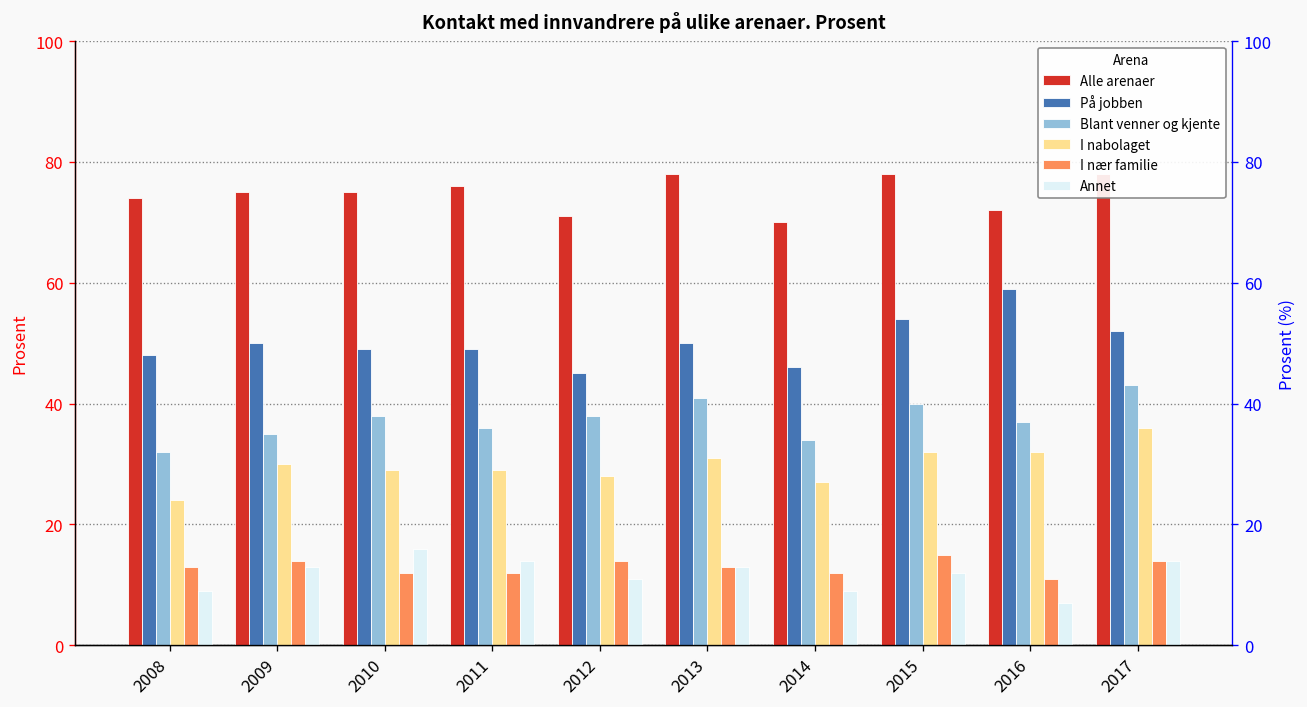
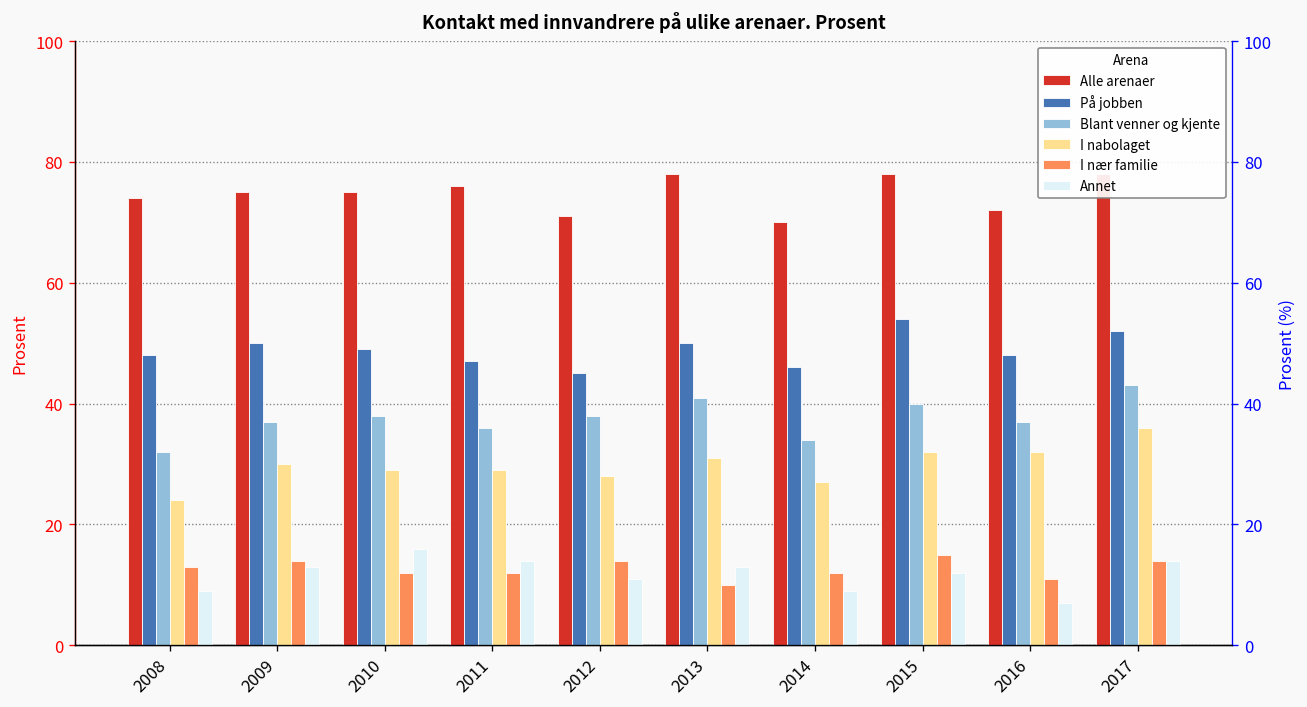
  {
    "Alle arenaer": {
      "2008": 74,
      "2009": 75,
      "2010": 75,
      "2011": 76,
      "2012": 71,
      "2013": 78,
      "2014": 70,
      "2015": 78,
      "2016": 72
    },
    "På jobben": {
      "2008": 48,
      "2009": 50,
      "2010": 49,
-     "2011": 49,
+     "2011": 47,
      "2012": 45,
      "2013": 50,
      "2014": 46,
      "2015": 54,
-     "2016": 59,
+     "2016": 48,
      "2017": 52
    },
    "Blant venner og kjente": {
      "2008": 32,
-     "2009": 35,
+     "2009": 37,
      "2010": 38,
      "2011": 36,
      "2012": 38,
      "2013": 41,
      "2014": 34,
      "2015": 40,
      "2016": 37,
      "2017": 43
    },
    "I nabolaget": {
      "2008": 24,
      "2009": 30,
      "2010": 29,
      "2011": 29,
      "2012": 28,
      "2013": 31,
      "2014": 27,
      "2015": 32,
      "2016": 32,
      "2017": 36
    },
    "I nær familie": {
      "2008": 13,
      "2009": 14,
      "2010": 12,
      "2011": 12,
      "2012": 14,
-     "2013": 13,
+     "2013": 10,
      "2014": 12,
      "2015": 15,
      "2016": 11,
      "2017": 14
    },
    "Annet": {
      "2008": 9,
      "2009": 13,
      "2010": 16,
      "2011": 14,
      "2012": 11,
      "2013": 13,
      "2014": 9,
      "2015": 12,
      "2016": 7,
      "2017": 14
    }
  }
